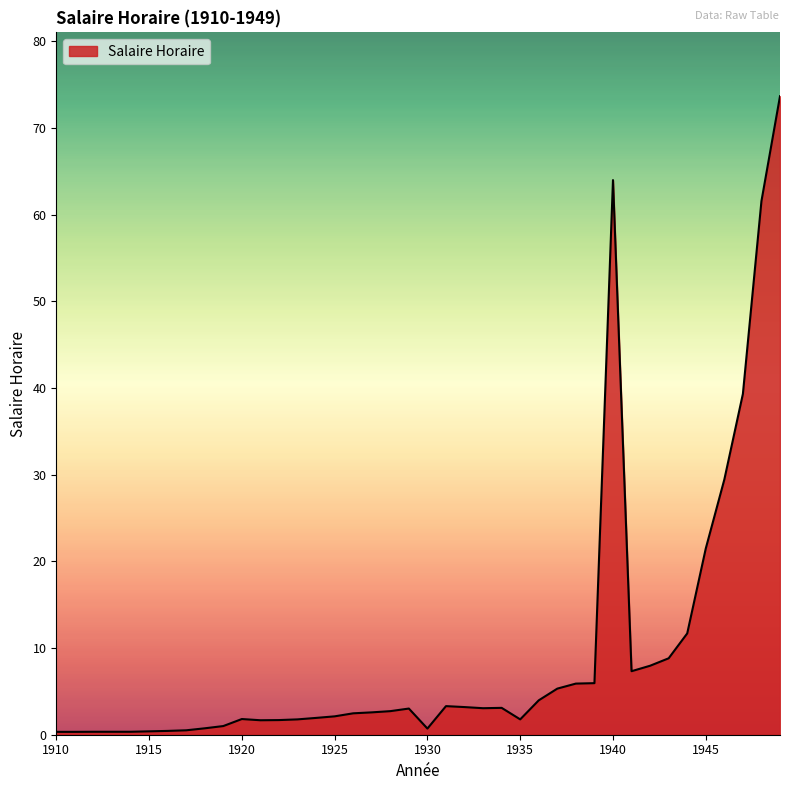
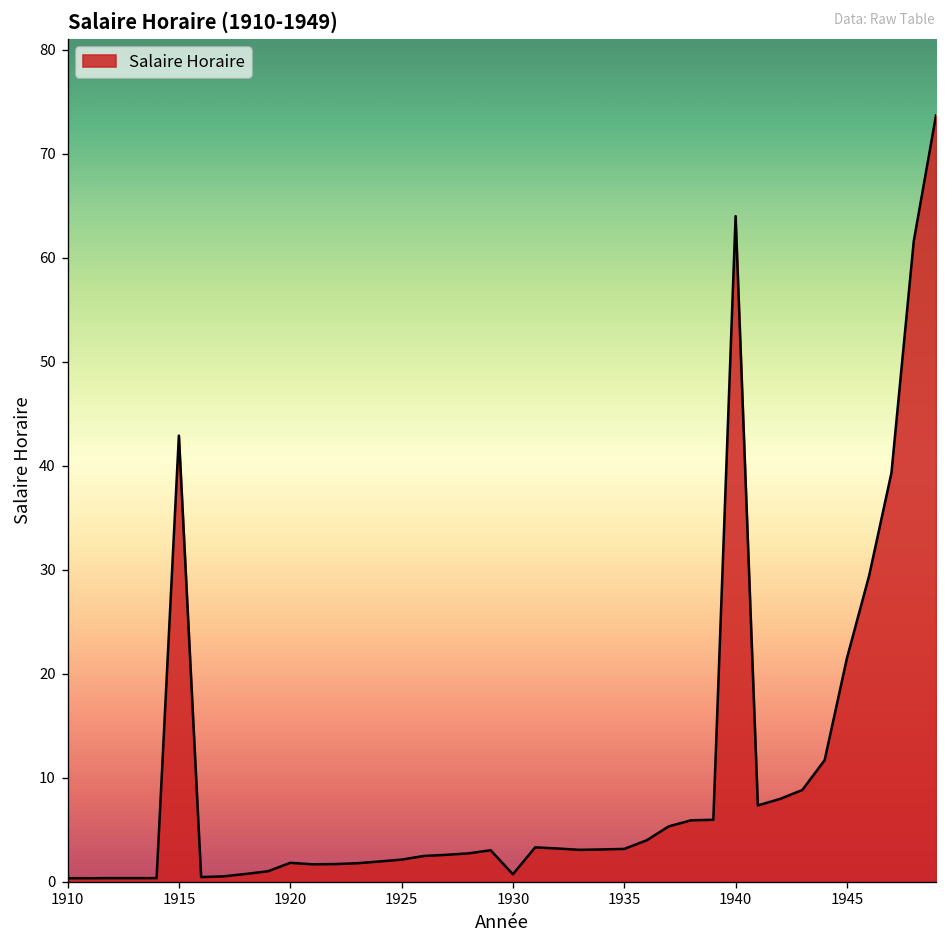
  {
    "1910": 0,
-   "1915": 0,
+   "1915": 43,
    "1920": 2,
    "1925": 2,
    "1930": 1,
-   "1935": 2,
+   "1935": 3,
    "1940": 64,
    "1945": 21
  }
